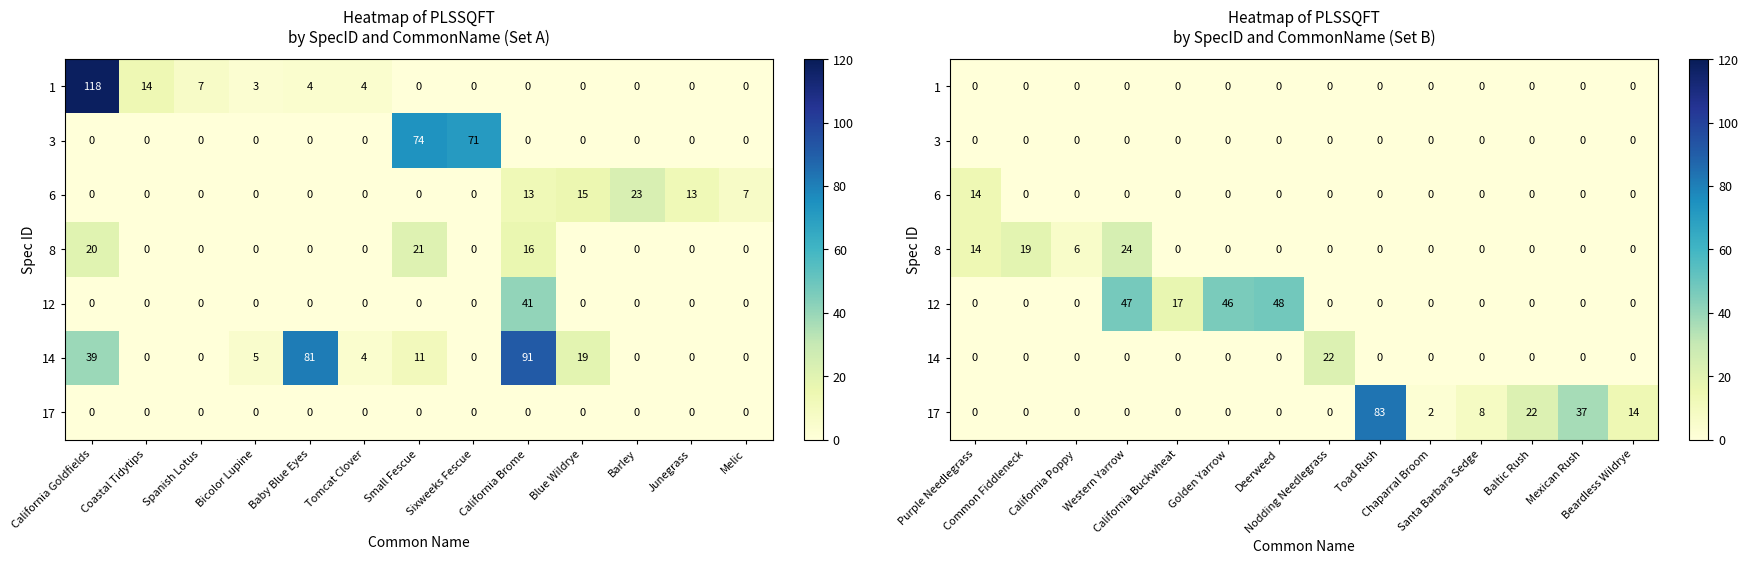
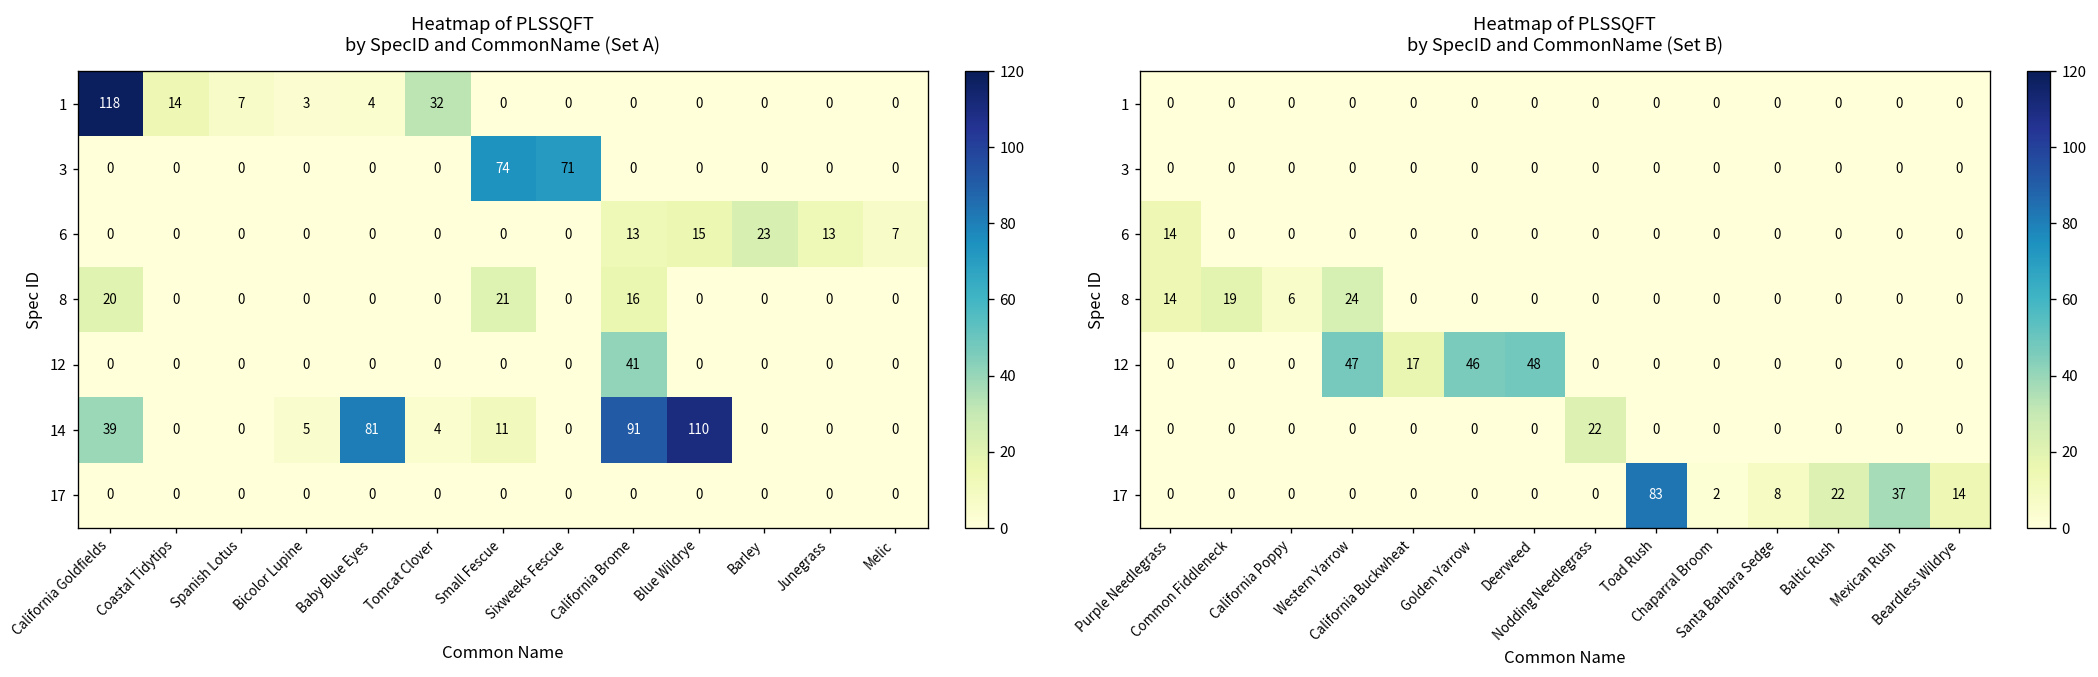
  {
    "Heatmap of PLSSQFT by SpecID and CommonName (Set A)": {
      "1": {
        "California Goldfields": 118,
        "Coastal Tidytips": 14,
        "Spanish Lotus": 7,
        "Bicolor Lupine": 3,
        "Baby Blue Eyes": 4,
-       "Tomcat Clover": 4,
+       "Tomcat Clover": 32,
        "Small Fescue": 0,
        "Sixweeks Fescue": 0,
        "California Brome": 0,
        "Blue Wildrye": 0,
        "Barley": 0,
        "Junegrass": 0,
        "Melic": 0
      },
      "3": {
        "California Goldfields": 0,
        "Coastal Tidytips": 0,
        "Spanish Lotus": 0,
        "Bicolor Lupine": 0,
        "Baby Blue Eyes": 0,
        "Tomcat Clover": 0,
        "Small Fescue": 74,
        "Sixweeks Fescue": 71,
        "California Brome": 0,
        "Blue Wildrye": 0,
        "Barley": 0,
        "Junegrass": 0,
        "Melic": 0
      },
      "6": {
        "California Goldfields": 0,
        "Coastal Tidytips": 0,
        "Spanish Lotus": 0,
        "Bicolor Lupine": 0,
        "Baby Blue Eyes": 0,
        "Tomcat Clover": 0,
        "Small Fescue": 0,
        "Sixweeks Fescue": 0,
        "California Brome": 13,
        "Blue Wildrye": 15,
        "Barley": 23,
        "Junegrass": 13,
        "Melic": 7
      },
      "8": {
        "California Goldfields": 20,
        "Coastal Tidytips": 0,
        "Spanish Lotus": 0,
        "Bicolor Lupine": 0,
        "Baby Blue Eyes": 0,
        "Tomcat Clover": 0,
        "Small Fescue": 21,
        "Sixweeks Fescue": 0,
        "California Brome": 16,
        "Blue Wildrye": 0,
        "Barley": 0,
        "Junegrass": 0,
        "Melic": 0
      },
      "12": {
        "California Goldfields": 0,
        "Coastal Tidytips": 0,
        "Spanish Lotus": 0,
        "Bicolor Lupine": 0,
        "Baby Blue Eyes": 0,
        "Tomcat Clover": 0,
        "Small Fescue": 0,
        "Sixweeks Fescue": 0,
        "California Brome": 41,
        "Blue Wildrye": 0,
        "Barley": 0,
        "Junegrass": 0,
        "Melic": 0
      },
      "14": {
        "California Goldfields": 39,
        "Coastal Tidytips": 0,
        "Spanish Lotus": 0,
        "Bicolor Lupine": 5,
        "Baby Blue Eyes": 81,
        "Tomcat Clover": 4,
        "Small Fescue": 11,
        "Sixweeks Fescue": 0,
        "California Brome": 91,
-       "Blue Wildrye": 19,
+       "Blue Wildrye": 110,
        "Barley": 0,
        "Junegrass": 0,
        "Melic": 0
      },
      "17": {
        "California Goldfields": 0,
        "Coastal Tidytips": 0,
        "Spanish Lotus": 0,
        "Bicolor Lupine": 0,
        "Baby Blue Eyes": 0,
        "Tomcat Clover": 0,
        "Small Fescue": 0,
        "Sixweeks Fescue": 0,
        "California Brome": 0,
        "Blue Wildrye": 0,
        "Barley": 0,
        "Junegrass": 0,
        "Melic": 0
      }
    },
    "Heatmap of PLSSQFT by SpecID and CommonName (Set B)": {
      "1": {
        "Purple Needlegrass": 0,
        "Common Fiddleneck": 0,
        "California Poppy": 0,
        "Western Yarrow": 0,
        "California Buckwheat": 0,
        "Golden Yarrow": 0,
        "Deerweed": 0,
        "Nodding Needlegrass": 0,
        "Toad Rush": 0,
        "Chaparral Broom": 0,
        "Santa Barbara Sedge": 0,
        "Baltic Rush": 0,
        "Mexican Rush": 0,
        "Beardless Wildrye": 0
      },
      "3": {
        "Purple Needlegrass": 0,
        "Common Fiddleneck": 0,
        "California Poppy": 0,
        "Western Yarrow": 0,
        "California Buckwheat": 0,
        "Golden Yarrow": 0,
        "Deerweed": 0,
        "Nodding Needlegrass": 0,
        "Toad Rush": 0,
        "Chaparral Broom": 0,
        "Santa Barbara Sedge": 0,
        "Baltic Rush": 0,
        "Mexican Rush": 0,
        "Beardless Wildrye": 0
      },
      "6": {
        "Purple Needlegrass": 14,
        "Common Fiddleneck": 0,
        "California Poppy": 0,
        "Western Yarrow": 0,
        "California Buckwheat": 0,
        "Golden Yarrow": 0,
        "Deerweed": 0,
        "Nodding Needlegrass": 0,
        "Toad Rush": 0,
        "Chaparral Broom": 0,
        "Santa Barbara Sedge": 0,
        "Baltic Rush": 0,
        "Mexican Rush": 0,
        "Beardless Wildrye": 0
      },
      "8": {
        "Purple Needlegrass": 14,
        "Common Fiddleneck": 19,
        "California Poppy": 6,
        "Western Yarrow": 24,
        "California Buckwheat": 0,
        "Golden Yarrow": 0,
        "Deerweed": 0,
        "Nodding Needlegrass": 0,
        "Toad Rush": 0,
        "Chaparral Broom": 0,
        "Santa Barbara Sedge": 0,
        "Baltic Rush": 0,
        "Mexican Rush": 0,
        "Beardless Wildrye": 0
      },
      "12": {
        "Purple Needlegrass": 0,
        "Common Fiddleneck": 0,
        "California Poppy": 0,
        "Western Yarrow": 47,
        "California Buckwheat": 17,
        "Golden Yarrow": 46,
        "Deerweed": 48,
        "Nodding Needlegrass": 0,
        "Toad Rush": 0,
        "Chaparral Broom": 0,
        "Santa Barbara Sedge": 0,
        "Baltic Rush": 0,
        "Mexican Rush": 0,
        "Beardless Wildrye": 0
      },
      "14": {
        "Purple Needlegrass": 0,
        "Common Fiddleneck": 0,
        "California Poppy": 0,
        "Western Yarrow": 0,
        "California Buckwheat": 0,
        "Golden Yarrow": 0,
        "Deerweed": 0,
        "Nodding Needlegrass": 22,
        "Toad Rush": 0,
        "Chaparral Broom": 0,
        "Santa Barbara Sedge": 0,
        "Baltic Rush": 0,
        "Mexican Rush": 0,
        "Beardless Wildrye": 0
      },
      "17": {
        "Purple Needlegrass": 0,
        "Common Fiddleneck": 0,
        "California Poppy": 0,
        "Western Yarrow": 0,
        "California Buckwheat": 0,
        "Golden Yarrow": 0,
        "Deerweed": 0,
        "Nodding Needlegrass": 0,
        "Toad Rush": 83,
        "Chaparral Broom": 2,
        "Santa Barbara Sedge": 8,
        "Baltic Rush": 22,
        "Mexican Rush": 37,
        "Beardless Wildrye": 14
      }
    }
  }
